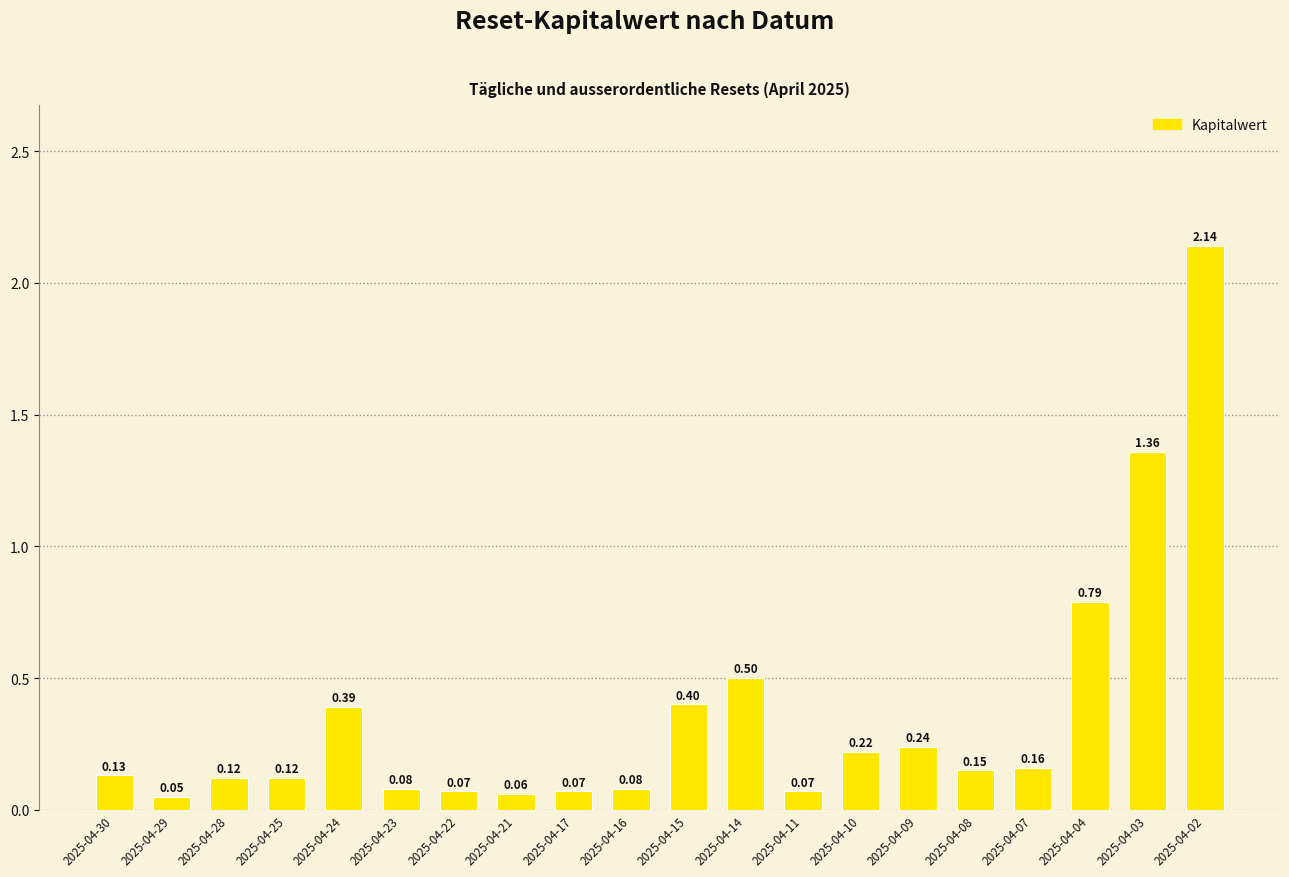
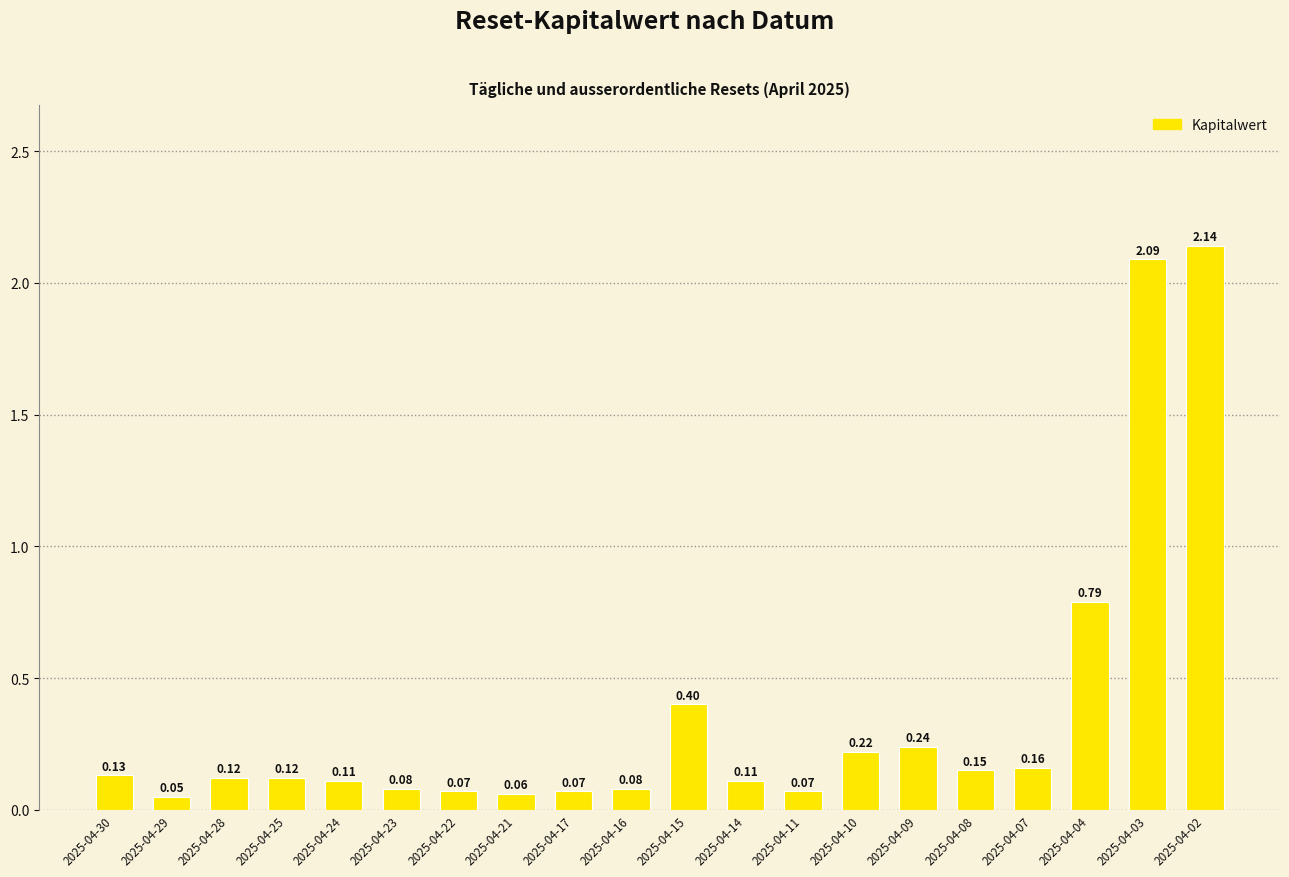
  {
    "2025-04-30": 0.13,
    "2025-04-29": 0.05,
    "2025-04-28": 0.12,
    "2025-04-25": 0.12,
-   "2025-04-24": 0.39,
+   "2025-04-24": 0.11,
    "2025-04-23": 0.08,
    "2025-04-22": 0.07,
    "2025-04-21": 0.06,
    "2025-04-17": 0.07,
    "2025-04-16": 0.08,
    "2025-04-15": 0.40,
-   "2025-04-14": 0.50,
+   "2025-04-14": 0.11,
    "2025-04-11": 0.07,
    "2025-04-10": 0.22,
    "2025-04-09": 0.24,
    "2025-04-08": 0.15,
    "2025-04-07": 0.16,
    "2025-04-04": 0.79,
-   "2025-04-03": 1.36,
+   "2025-04-03": 2.09,
    "2025-04-02": 2.14
  }
